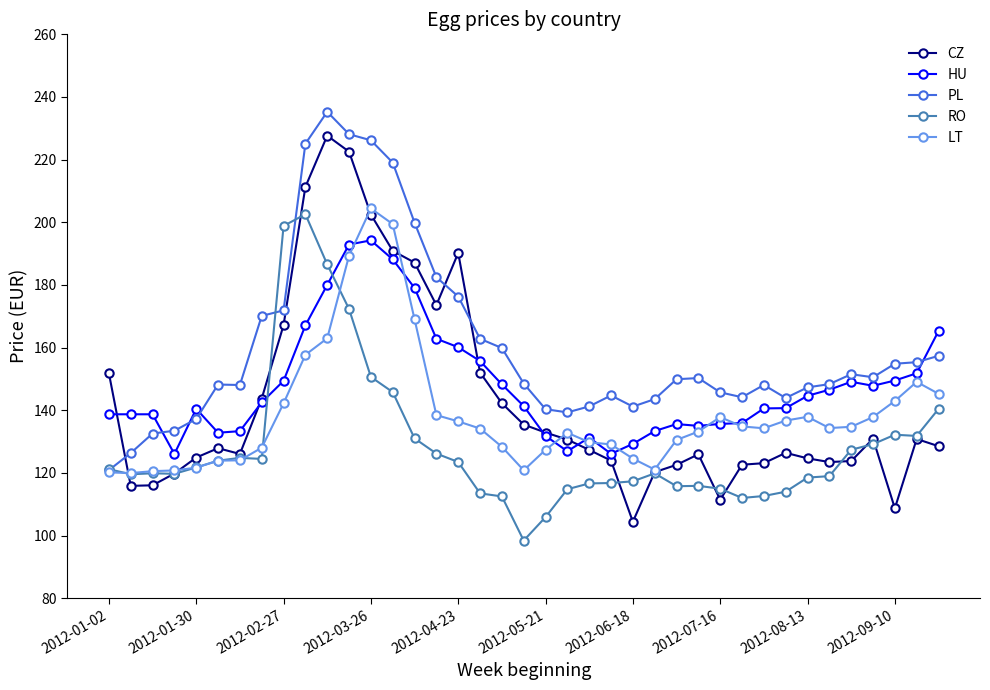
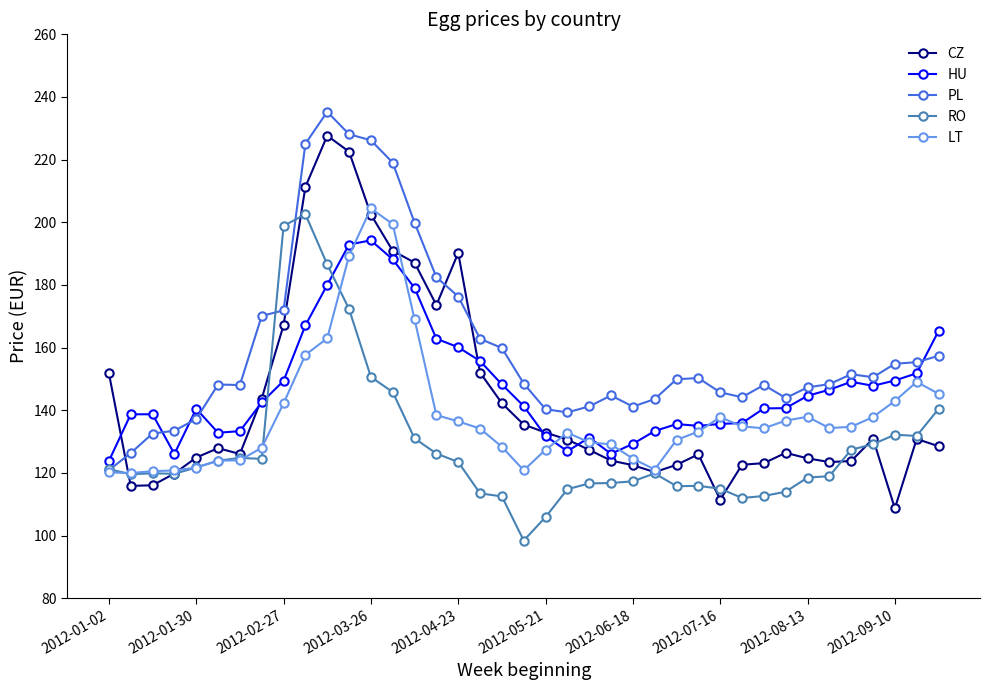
  {
    "CZ": {
      "2012-01-02": 152,
      "2012-01-30": 125,
      "2012-02-27": 167,
      "2012-03-26": 202,
      "2012-04-23": 190,
      "2012-05-21": 133,
-     "2012-06-18": 104,
+     "2012-06-18": 122,
      "2012-07-16": 111,
      "2012-08-13": 125,
      "2012-09-10": 109
    },
    "HU": {
-     "2012-01-02": 139,
+     "2012-01-02": 124,
      "2012-01-30": 140,
      "2012-02-27": 149,
      "2012-03-26": 194,
      "2012-04-23": 160,
      "2012-05-21": 132,
      "2012-06-18": 129,
      "2012-07-16": 136,
      "2012-08-13": 145,
      "2012-09-10": 149
    }
  }
